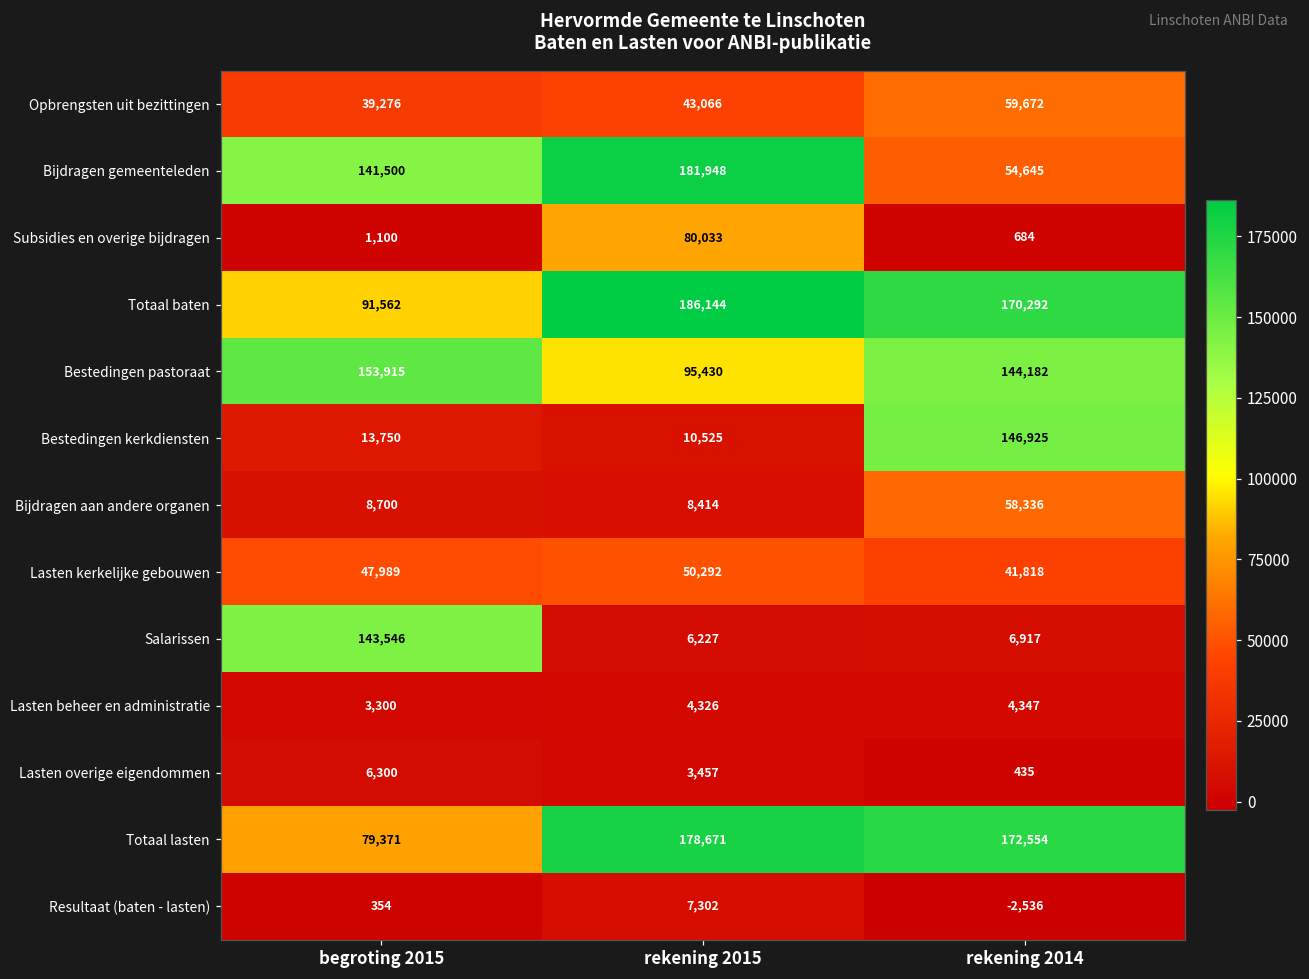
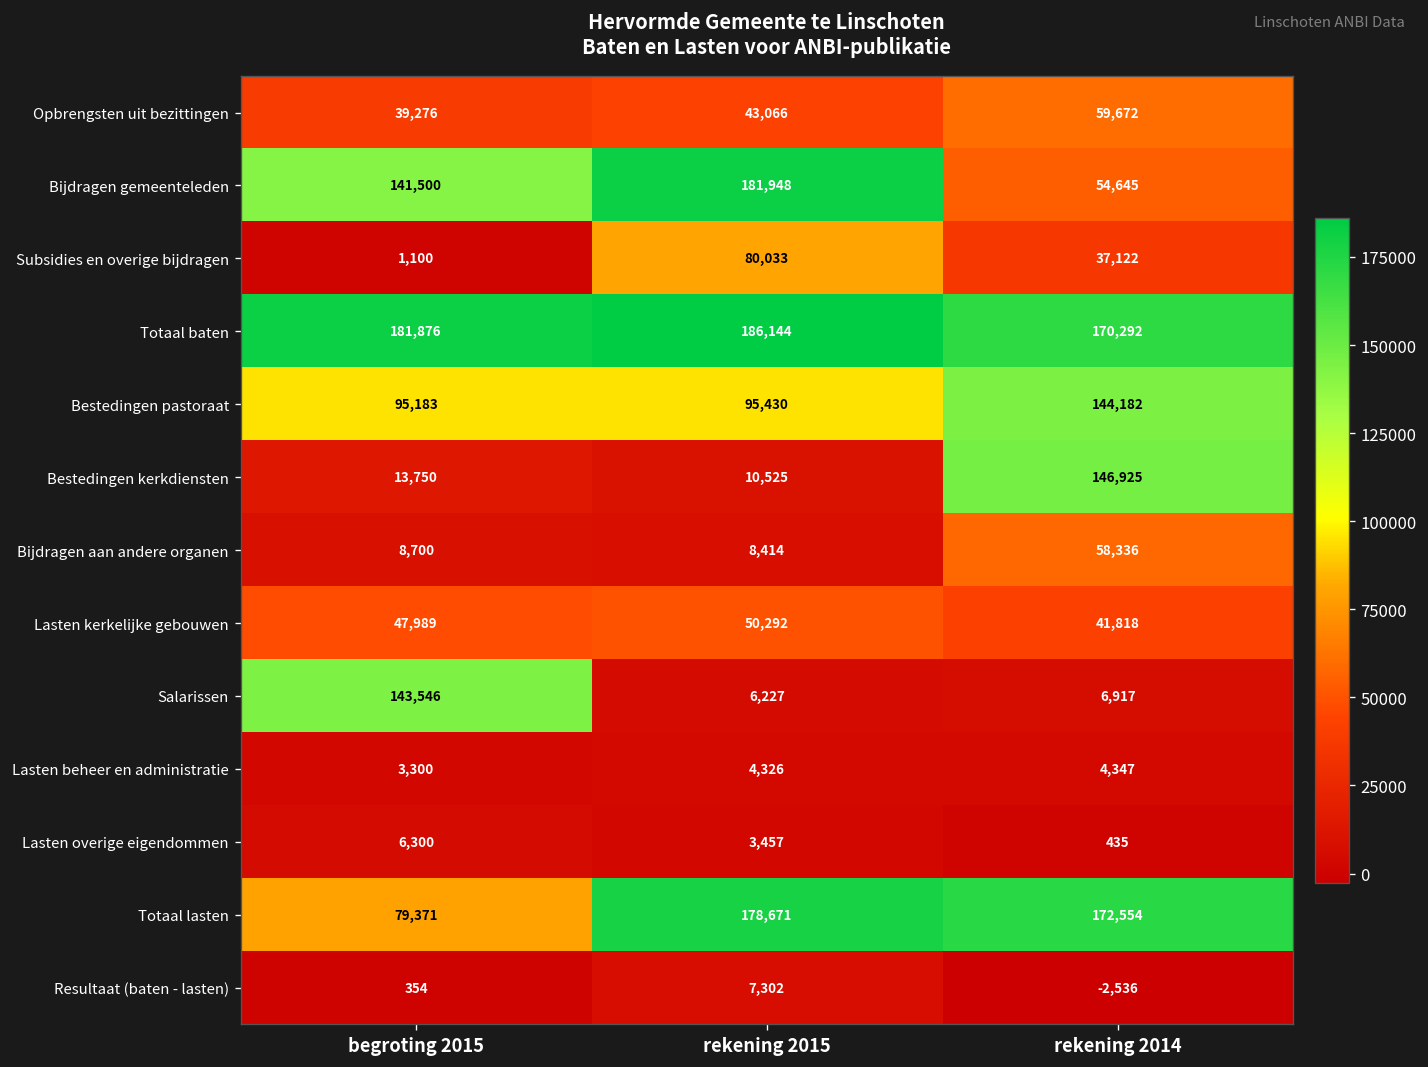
  {
    "Opbrengsten uit bezittingen": {
      "begroting 2015": "39,276",
      "rekening 2015": "43,066",
      "rekening 2014": "59,672"
    },
    "Bijdragen gemeenteleden": {
      "begroting 2015": "141,500",
      "rekening 2015": "181,948",
      "rekening 2014": "54,645"
    },
    "Subsidies en overige bijdragen": {
      "begroting 2015": "1,100",
      "rekening 2015": "80,033",
-     "rekening 2014": "684"
+     "rekening 2014": "37,122"
    },
    "Totaal baten": {
-     "begroting 2015": "91,562",
+     "begroting 2015": "181,876",
      "rekening 2015": "186,144",
      "rekening 2014": "170,292"
    },
    "Bestedingen pastoraat": {
-     "begroting 2015": "153,915",
+     "begroting 2015": "95,183",
      "rekening 2015": "95,430",
      "rekening 2014": "144,182"
    },
    "Bestedingen kerkdiensten": {
      "begroting 2015": "13,750",
      "rekening 2015": "10,525",
      "rekening 2014": "146,925"
    },
    "Bijdragen aan andere organen": {
      "begroting 2015": "8,700",
      "rekening 2015": "8,414",
      "rekening 2014": "58,336"
    },
    "Lasten kerkelijke gebouwen": {
      "begroting 2015": "47,989",
      "rekening 2015": "50,292",
      "rekening 2014": "41,818"
    },
    "Salarissen": {
      "begroting 2015": "143,546",
      "rekening 2015": "6,227",
      "rekening 2014": "6,917"
    },
    "Lasten beheer en administratie": {
      "begroting 2015": "3,300",
      "rekening 2015": "4,326",
      "rekening 2014": "4,347"
    },
    "Lasten overige eigendommen": {
      "begroting 2015": "6,300",
      "rekening 2015": "3,457",
      "rekening 2014": "435"
    },
    "Totaal lasten": {
      "begroting 2015": "79,371",
      "rekening 2015": "178,671",
      "rekening 2014": "172,554"
    },
    "Resultaat (baten - lasten)": {
      "begroting 2015": "354",
      "rekening 2015": "7,302",
      "rekening 2014": "-2,536"
    }
  }
